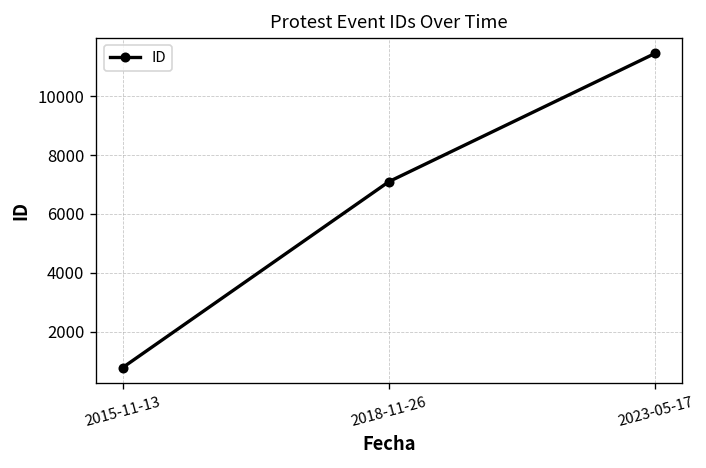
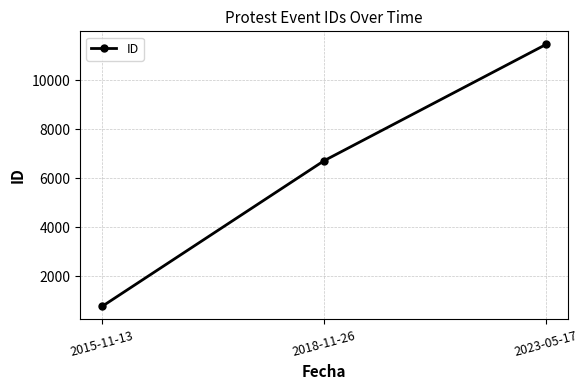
  {
    "2015-11-13": 800,
-   "2018-11-26": 7100,
+   "2018-11-26": 6700,
    "2023-05-17": 11500
  }
